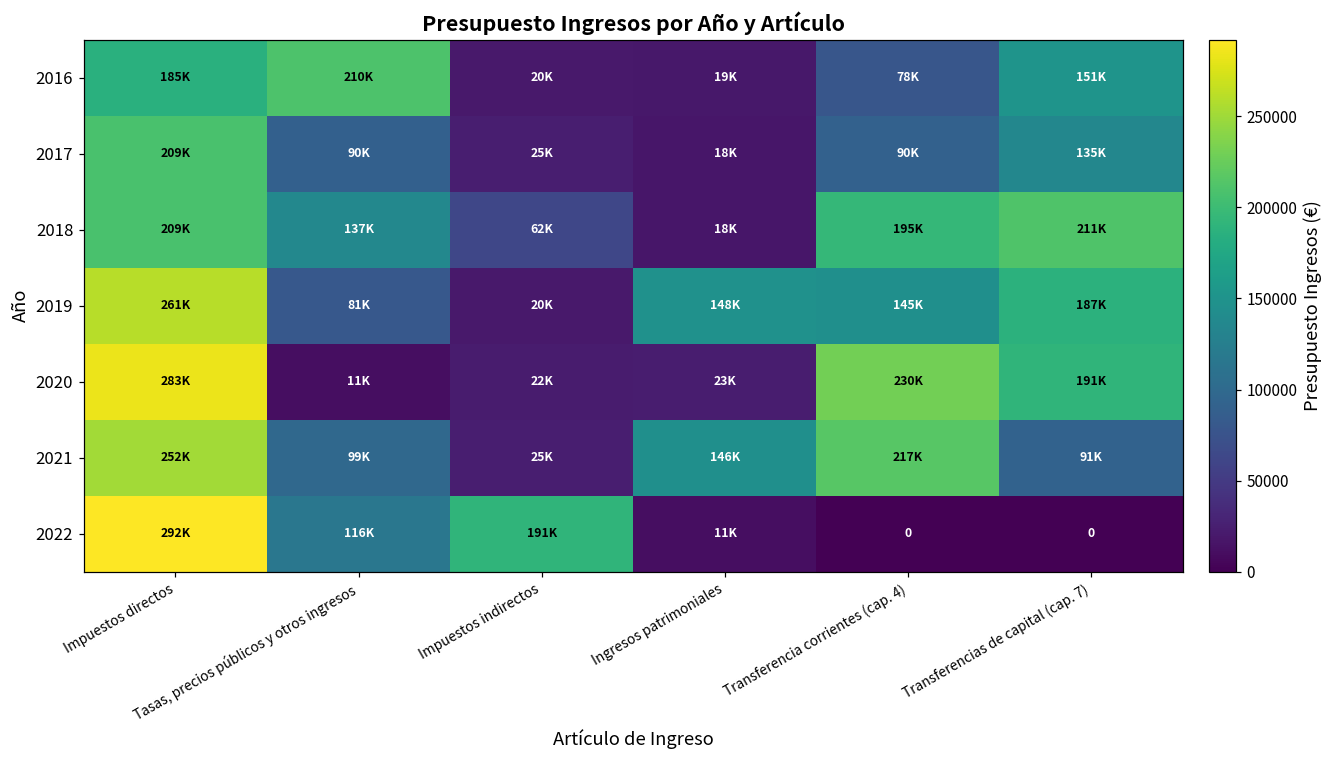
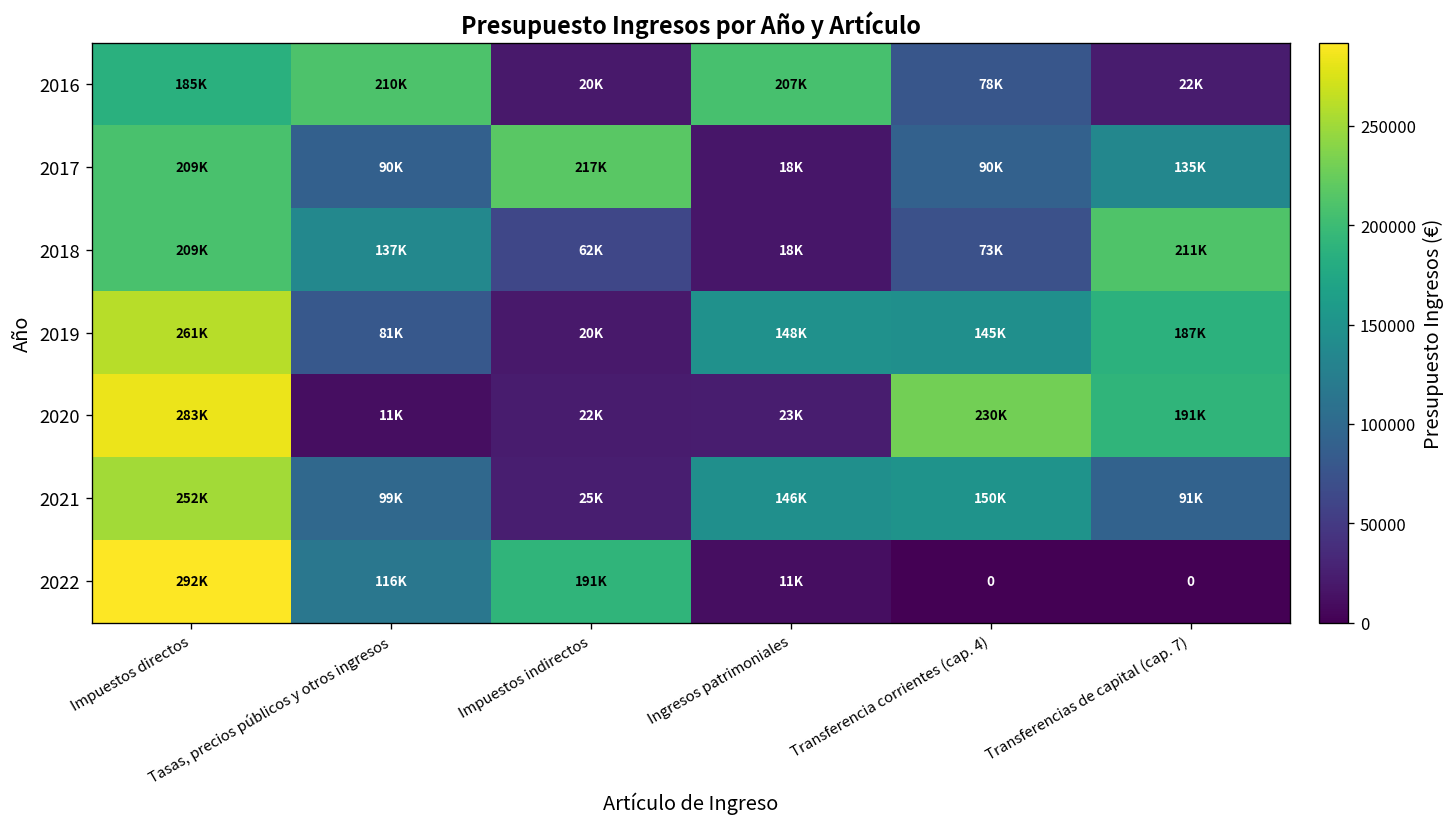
  {
    "2016": {
      "Impuestos directos": "185K",
      "Tasas, precios públicos y otros ingresos": "210K",
      "Impuestos indirectos": "20K",
-     "Ingresos patrimoniales": "19K",
+     "Ingresos patrimoniales": "207K",
      "Transferencia corrientes (cap. 4)": "78K",
-     "Transferencias de capital (cap. 7)": "151K"
+     "Transferencias de capital (cap. 7)": "22K"
    },
    "2017": {
      "Impuestos directos": "209K",
      "Tasas, precios públicos y otros ingresos": "90K",
-     "Impuestos indirectos": "25K",
+     "Impuestos indirectos": "217K",
      "Ingresos patrimoniales": "18K",
      "Transferencia corrientes (cap. 4)": "90K",
      "Transferencias de capital (cap. 7)": "135K"
    },
    "2018": {
      "Impuestos directos": "209K",
      "Tasas, precios públicos y otros ingresos": "137K",
      "Impuestos indirectos": "62K",
      "Ingresos patrimoniales": "18K",
-     "Transferencia corrientes (cap. 4)": "195K",
+     "Transferencia corrientes (cap. 4)": "73K",
      "Transferencias de capital (cap. 7)": "211K"
    },
    "2019": {
      "Impuestos directos": "261K",
      "Tasas, precios públicos y otros ingresos": "81K",
      "Impuestos indirectos": "20K",
      "Ingresos patrimoniales": "148K",
      "Transferencia corrientes (cap. 4)": "145K",
      "Transferencias de capital (cap. 7)": "187K"
    },
    "2020": {
      "Impuestos directos": "283K",
      "Tasas, precios públicos y otros ingresos": "11K",
      "Impuestos indirectos": "22K",
      "Ingresos patrimoniales": "23K",
      "Transferencia corrientes (cap. 4)": "230K",
      "Transferencias de capital (cap. 7)": "191K"
    },
    "2021": {
      "Impuestos directos": "252K",
      "Tasas, precios públicos y otros ingresos": "99K",
      "Impuestos indirectos": "25K",
      "Ingresos patrimoniales": "146K",
-     "Transferencia corrientes (cap. 4)": "217K",
+     "Transferencia corrientes (cap. 4)": "150K",
      "Transferencias de capital (cap. 7)": "91K"
    },
    "2022": {
      "Impuestos directos": "292K",
      "Tasas, precios públicos y otros ingresos": "116K",
      "Impuestos indirectos": "191K",
      "Ingresos patrimoniales": "11K",
      "Transferencia corrientes (cap. 4)": "0",
      "Transferencias de capital (cap. 7)": "0"
    }
  }
